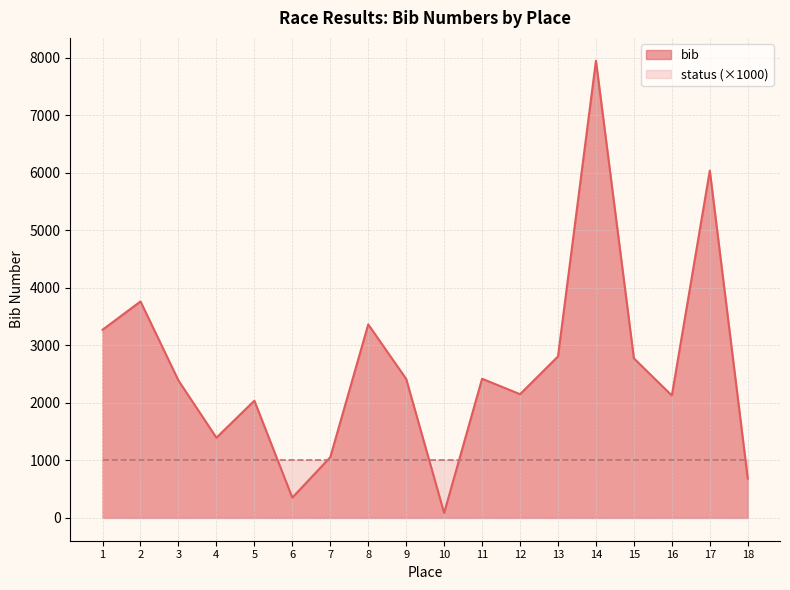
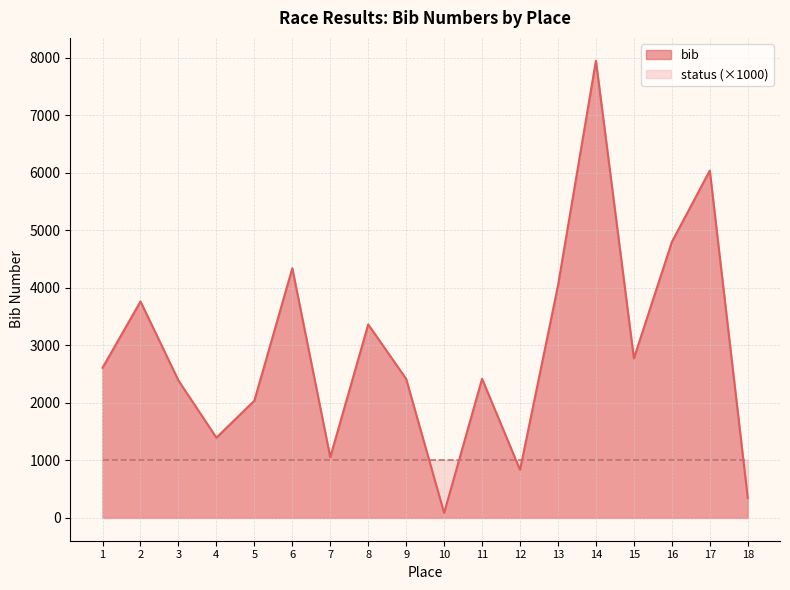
  {
    "bib": {
-     "1": 3300,
+     "1": 2600,
      "2": 3800,
      "3": 2400,
      "4": 1400,
      "5": 2000,
-     "6": 400,
+     "6": 4300,
      "7": 1100,
      "8": 3400,
      "9": 2400,
      "10": 100,
      "11": 2400,
-     "12": 2200,
-     "13": 2800,
+     "12": 800,
+     "13": 4000,
      "14": 7900,
      "15": 2800,
-     "16": 2100,
+     "16": 4800,
      "17": 6000,
-     "18": 700
+     "18": 300
    },
    "status (×1000)": {
      "1": 1000,
      "2": 1000,
      "3": 1000,
      "4": 1000,
      "5": 1000,
      "6": 1000,
      "7": 1000,
      "8": 1000,
      "9": 1000,
      "10": 1000,
      "11": 1000,
      "12": 1000,
      "13": 1000,
      "14": 1000,
      "15": 1000,
      "16": 1000,
      "17": 1000,
      "18": 1000
    }
  }
